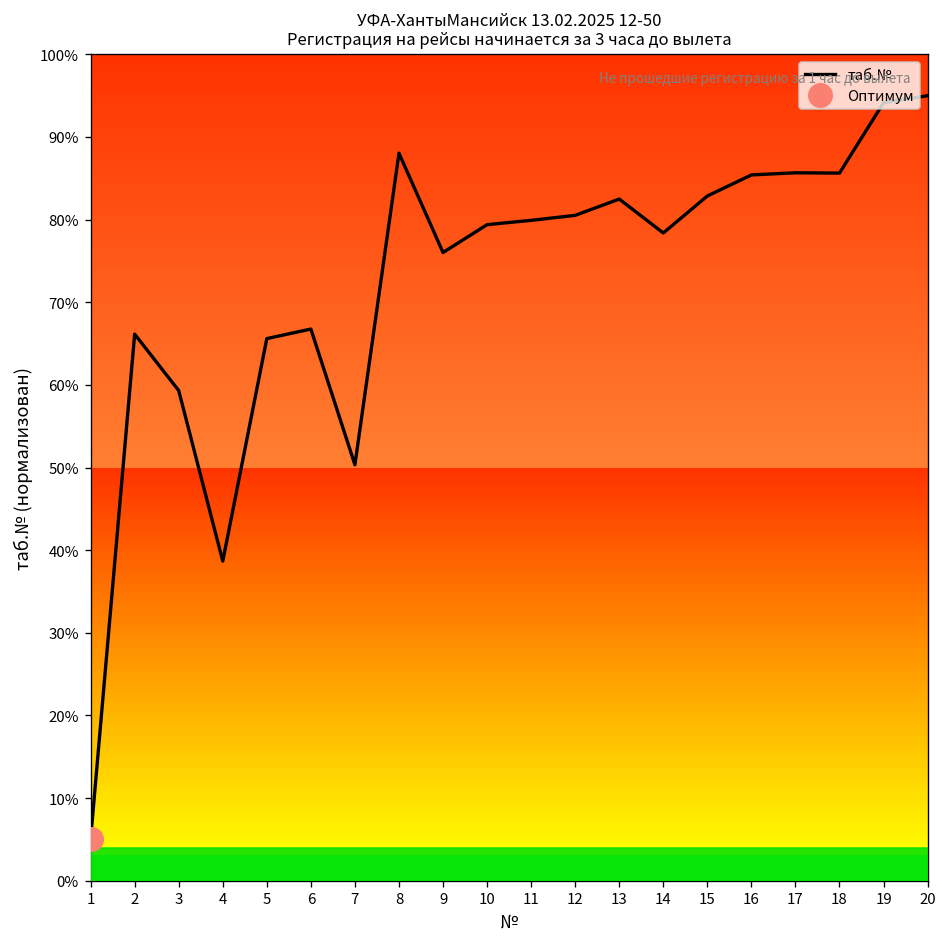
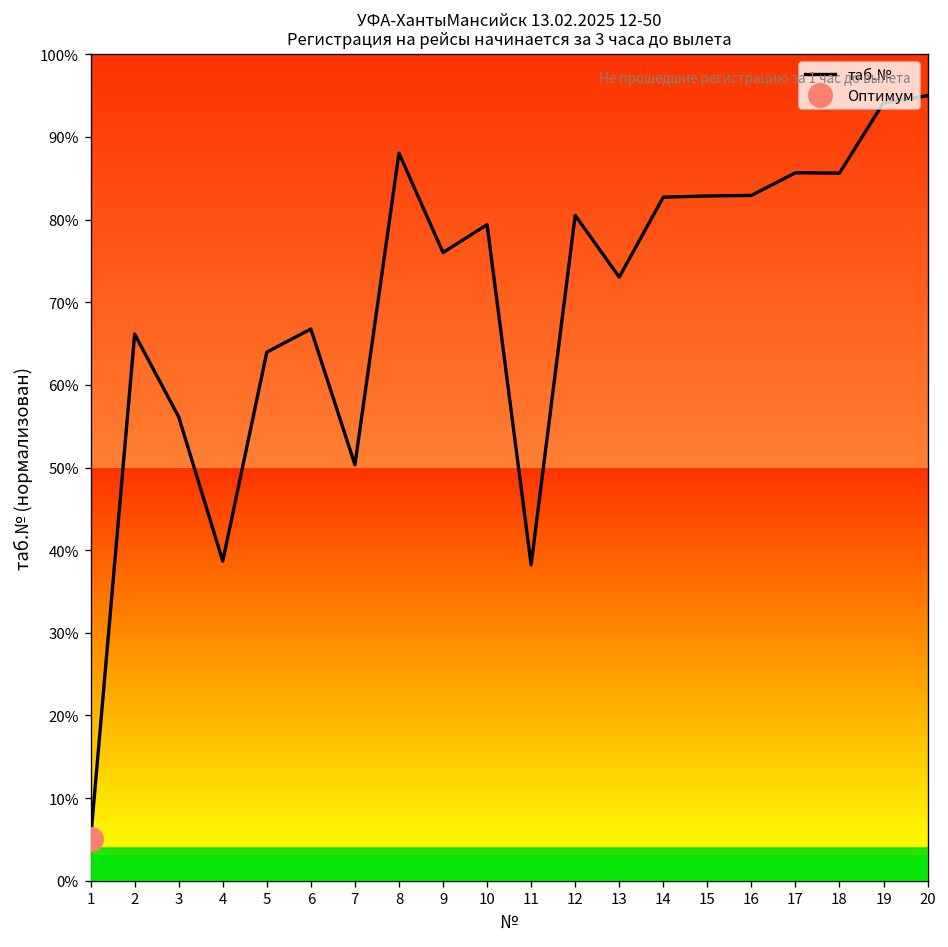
  {
    "таб.№": {
      "2": "66%",
-     "3": "59%",
+     "3": "56%",
      "4": "39%",
-     "5": "66%",
+     "5": "64%",
      "6": "67%",
      "7": "50%",
      "8": "88%",
      "9": "76%",
      "10": "79%",
-     "11": "80%",
+     "11": "38%",
      "12": "81%",
-     "13": "82%",
-     "14": "78%",
+     "13": "73%",
+     "14": "83%",
      "15": "83%",
-     "16": "85%",
+     "16": "83%",
      "17": "86%",
      "18": "86%",
      "20": "95%"
    }
  }
